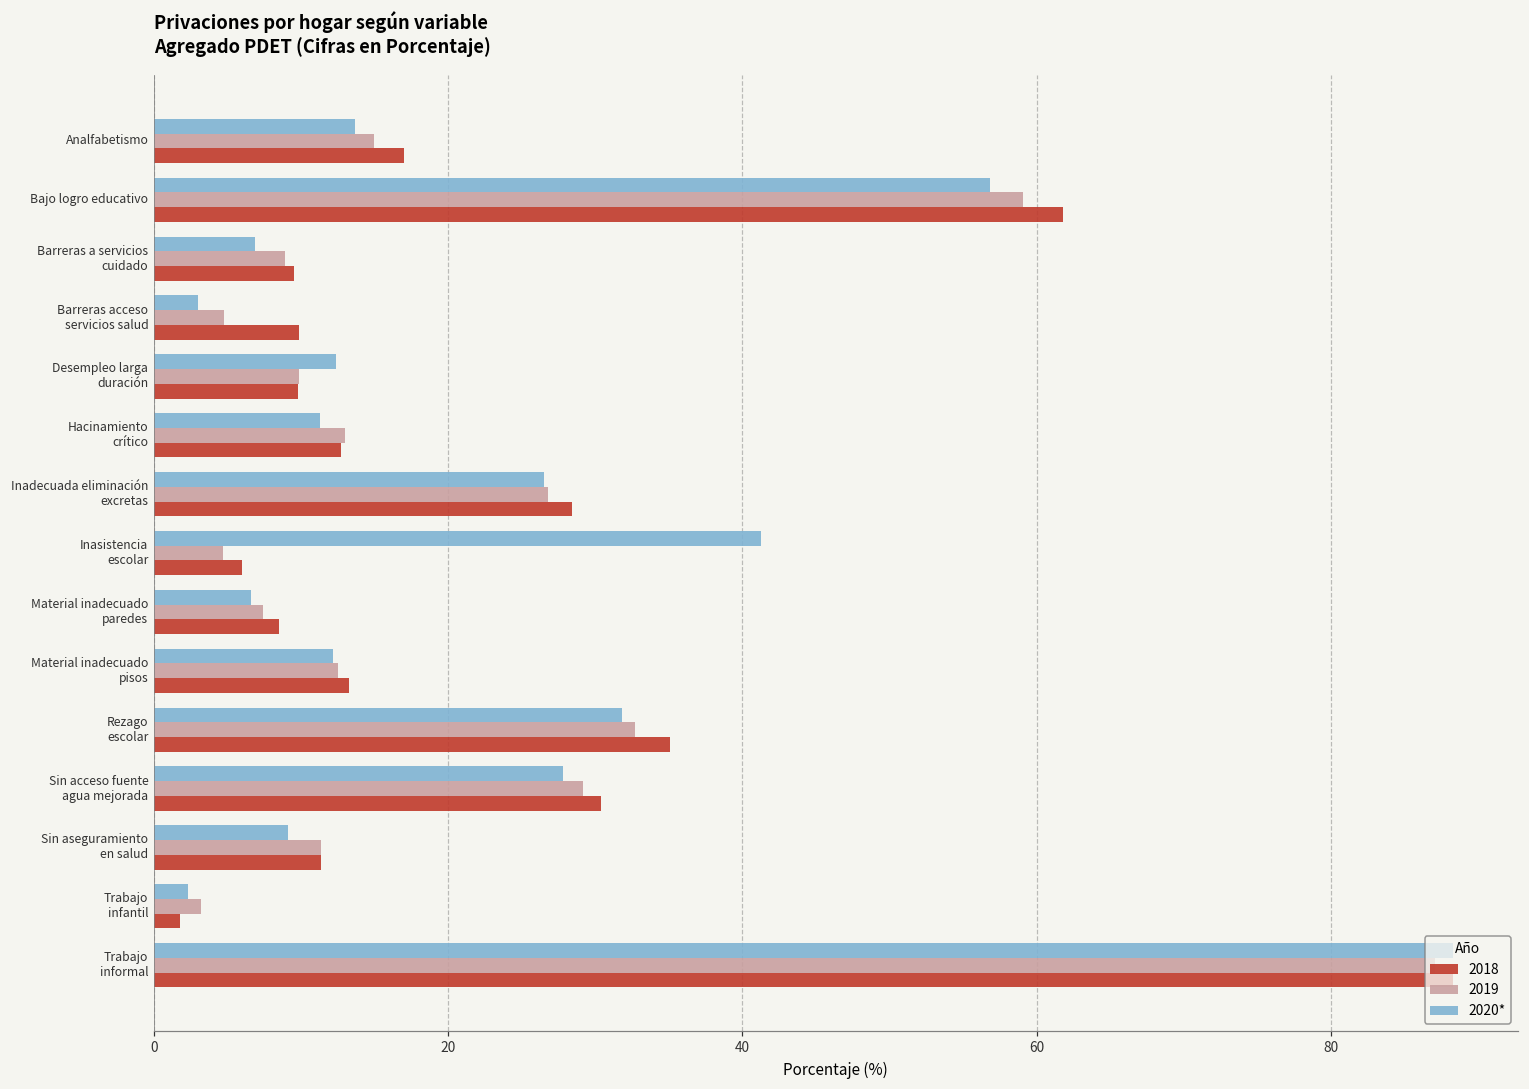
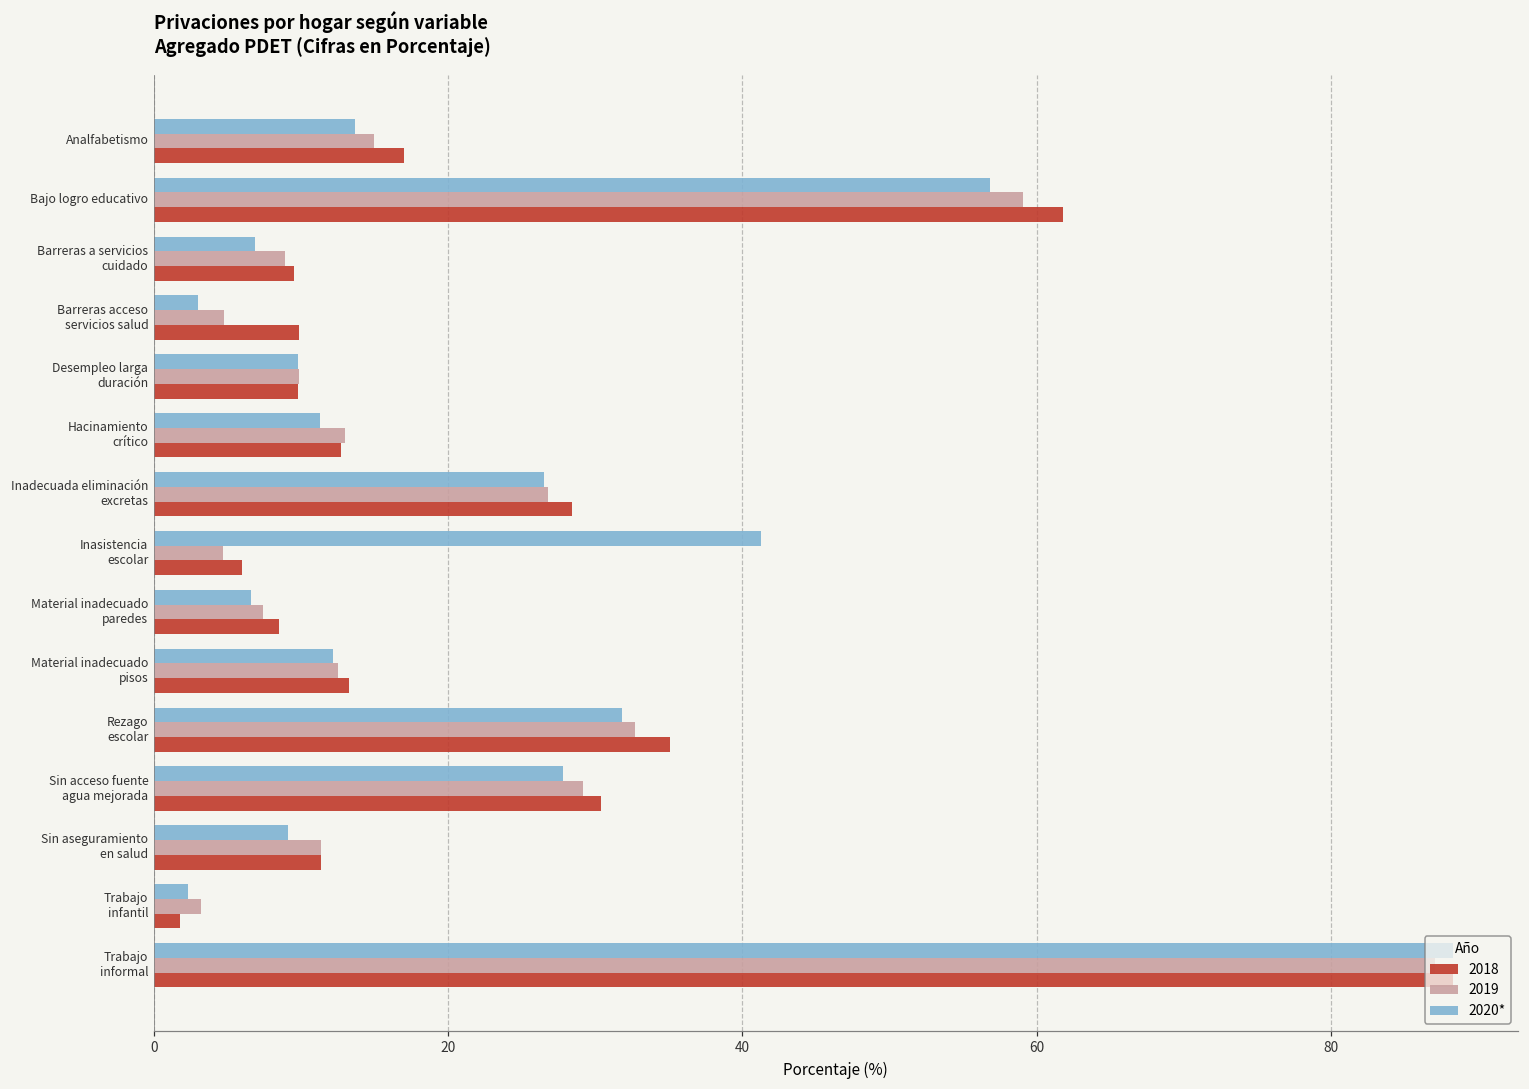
  {
    "2018": {
      "Analfabetismo": 17.0,
      "Bajo logro educativo": 61.8,
      "Barreras a servicios cuidado": 9.5,
      "Barreras acceso servicios salud": 9.9,
      "Desempleo larga duración": 9.8,
      "Hacinamiento crítico": 12.7,
      "Inadecuada eliminación excretas": 28.4,
      "Inasistencia escolar": 6.0,
      "Material inadecuado paredes": 8.5,
      "Material inadecuado pisos": 13.3,
      "Rezago escolar": 35.1,
      "Sin acceso fuente agua mejorada": 30.4,
      "Sin aseguramiento en salud": 11.4,
      "Trabajo infantil": 1.8
    },
    "2019": {
      "Analfabetismo": 15.0,
      "Bajo logro educativo": 59.1,
      "Barreras a servicios cuidado": 8.9,
      "Barreras acceso servicios salud": 4.8,
      "Desempleo larga duración": 9.9,
      "Hacinamiento crítico": 13.0,
      "Inadecuada eliminación excretas": 26.8,
      "Inasistencia escolar": 4.7,
      "Material inadecuado paredes": 7.4,
      "Material inadecuado pisos": 12.5,
      "Rezago escolar": 32.7,
      "Sin acceso fuente agua mejorada": 29.2,
      "Sin aseguramiento en salud": 11.4,
      "Trabajo infantil": 3.2
    },
    "2020*": {
      "Analfabetismo": 13.7,
      "Bajo logro educativo": 56.8,
      "Barreras a servicios cuidado": 6.9,
      "Barreras acceso servicios salud": 3.0,
-     "Desempleo larga duración": 12.4,
+     "Desempleo larga duración": 9.8,
      "Hacinamiento crítico": 11.3,
      "Inadecuada eliminación excretas": 26.5,
      "Inasistencia escolar": 41.3,
      "Material inadecuado paredes": 6.6,
      "Material inadecuado pisos": 12.2,
      "Rezago escolar": 31.8,
      "Sin acceso fuente agua mejorada": 27.8,
      "Sin aseguramiento en salud": 9.1,
      "Trabajo infantil": 2.3
    }
  }
